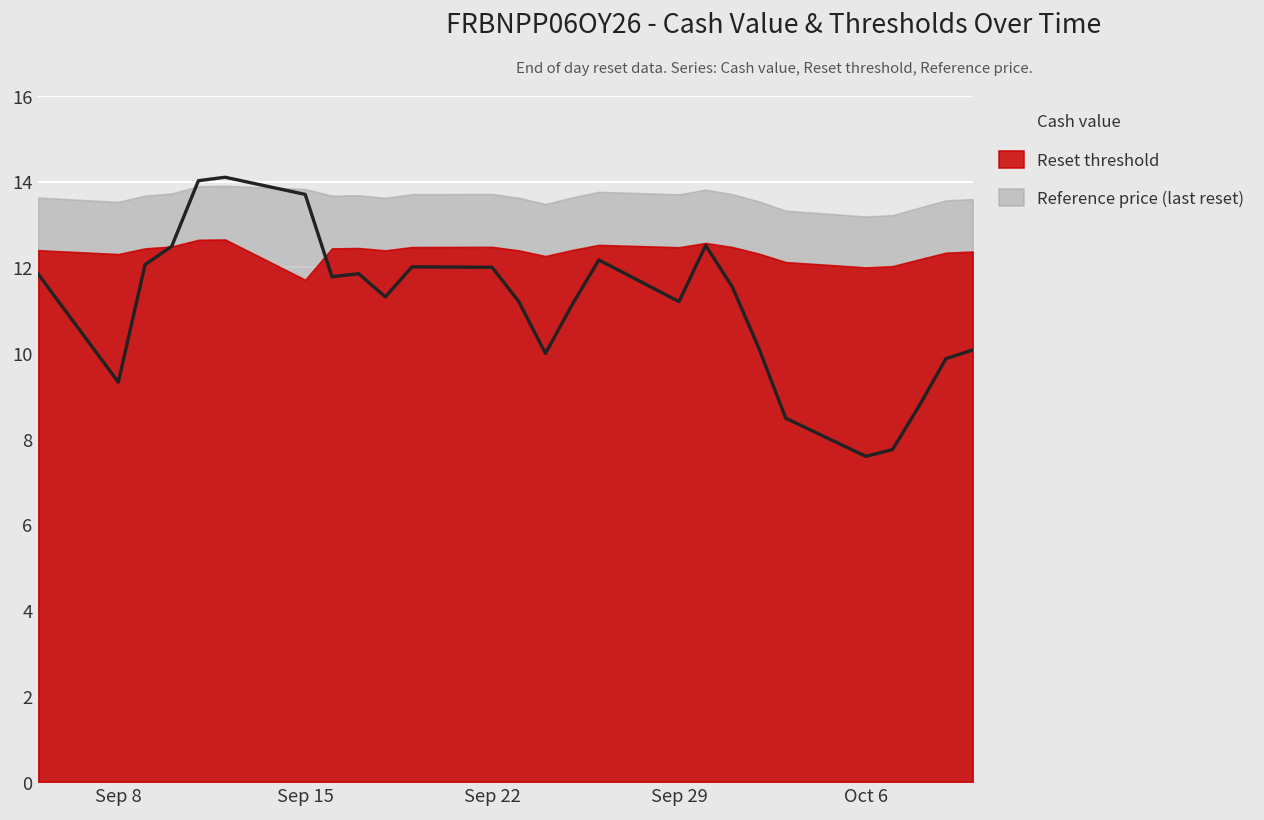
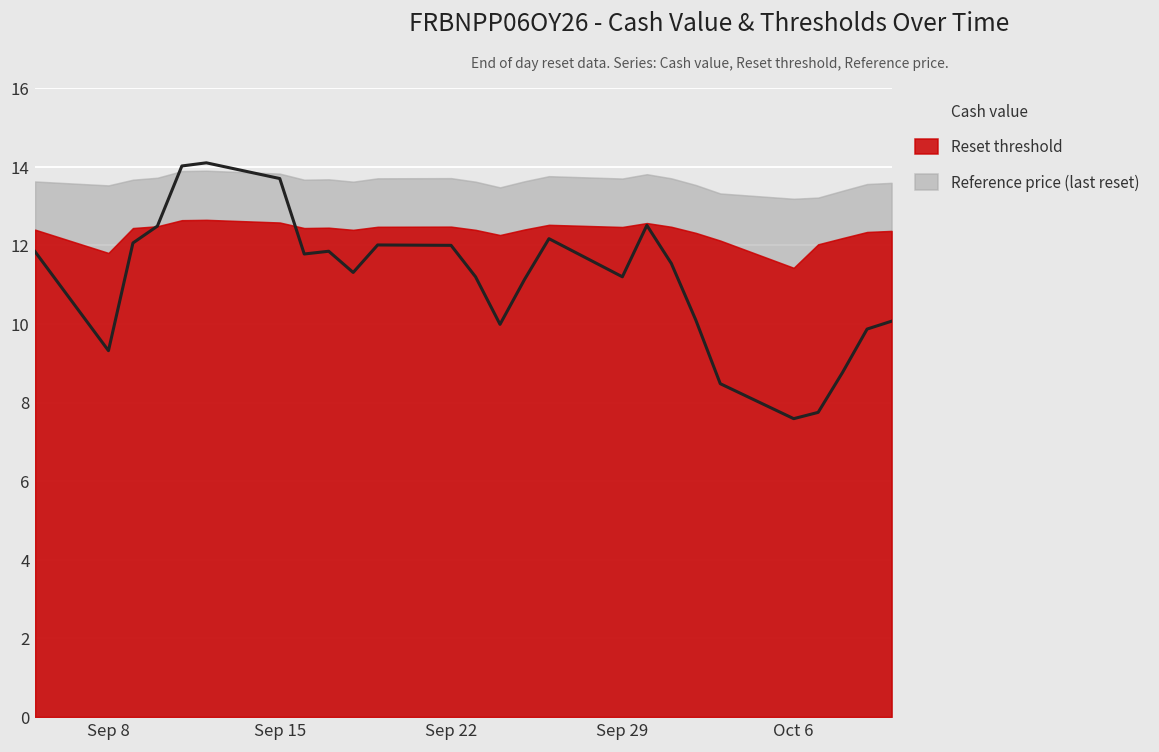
  {
    "Reference price (last reset)": {
      "Sep 8": 13.5,
      "Sep 15": 13.8,
      "Sep 22": 13.7,
      "Sep 29": 13.7,
      "Oct 6": 13.2
    },
    "Reset threshold": {
-     "Sep 8": 12.3,
-     "Sep 15": 11.7,
+     "Sep 8": 11.8,
+     "Sep 15": 12.6,
      "Sep 22": 12.5,
      "Sep 29": 12.5,
-     "Oct 6": 12.0
+     "Oct 6": 11.4
    },
    "Cash value": {
      "Sep 8": 9.3,
      "Sep 15": 13.7,
      "Sep 22": 12.0,
      "Sep 29": 11.2,
      "Oct 6": 7.6
    }
  }
